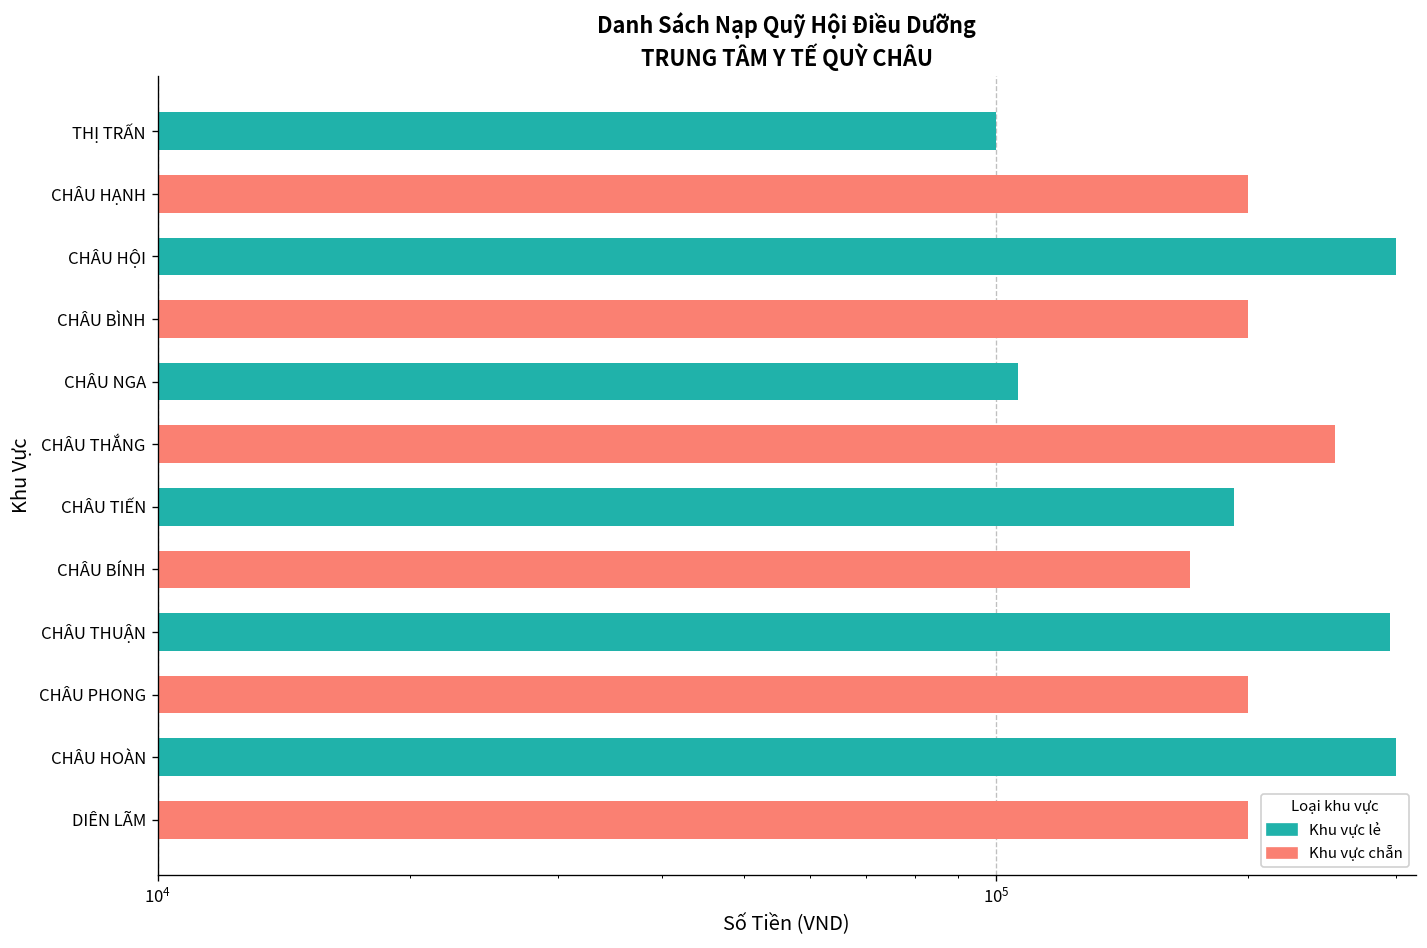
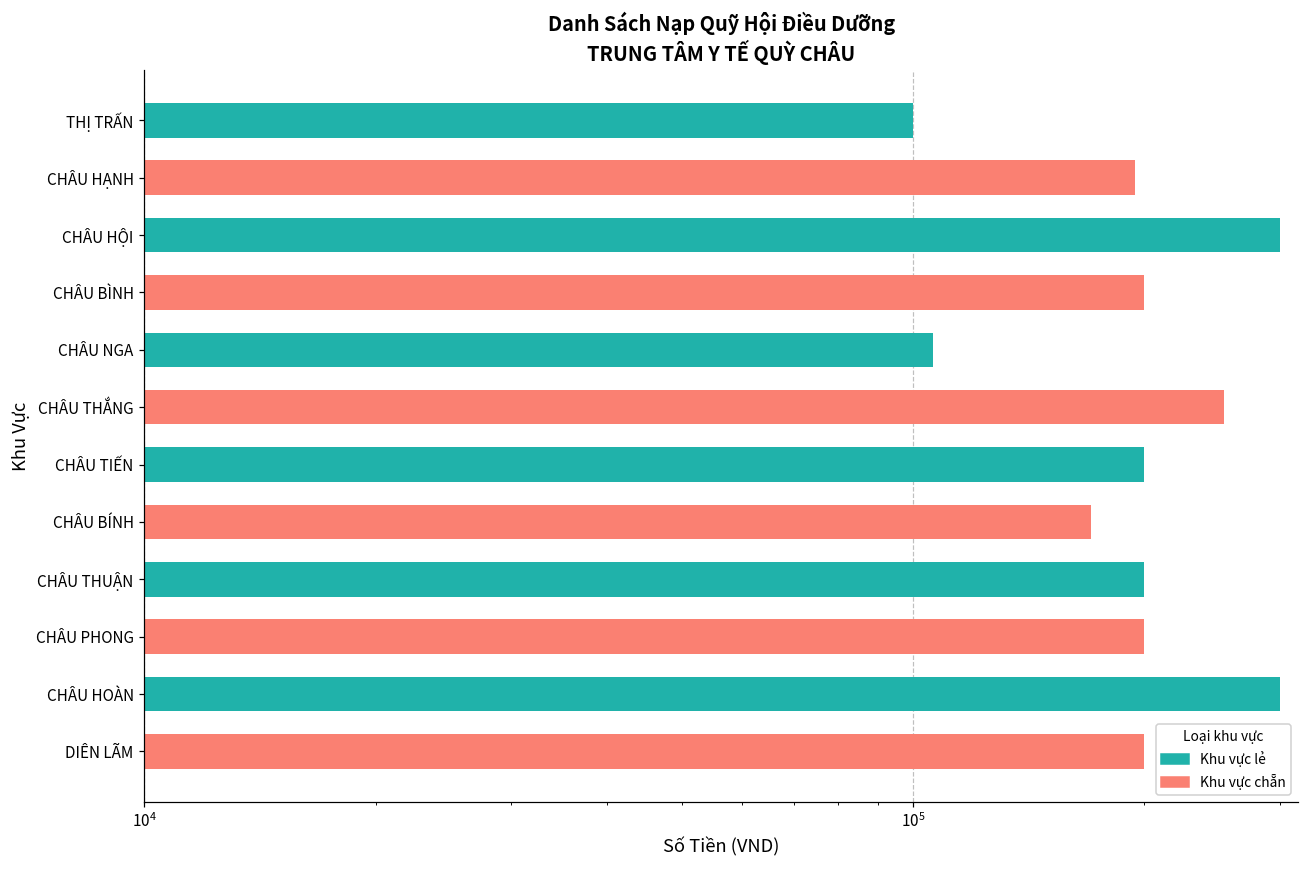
  {
    "THỊ TRẤN": 100000,
-   "CHÂU HẠNH": 200000,
+   "CHÂU HẠNH": 194000,
    "CHÂU HỘI": 300000,
    "CHÂU BÌNH": 200000,
    "CHÂU NGA": 106000,
    "CHÂU THẮNG": 254000,
-   "CHÂU TIẾN": 192000,
+   "CHÂU TIẾN": 200000,
    "CHÂU BÍNH": 170000,
-   "CHÂU THUẬN": 295000,
+   "CHÂU THUẬN": 200000,
    "CHÂU PHONG": 200000,
    "CHÂU HOÀN": 300000,
    "DIÊN LÃM": 200000
  }
